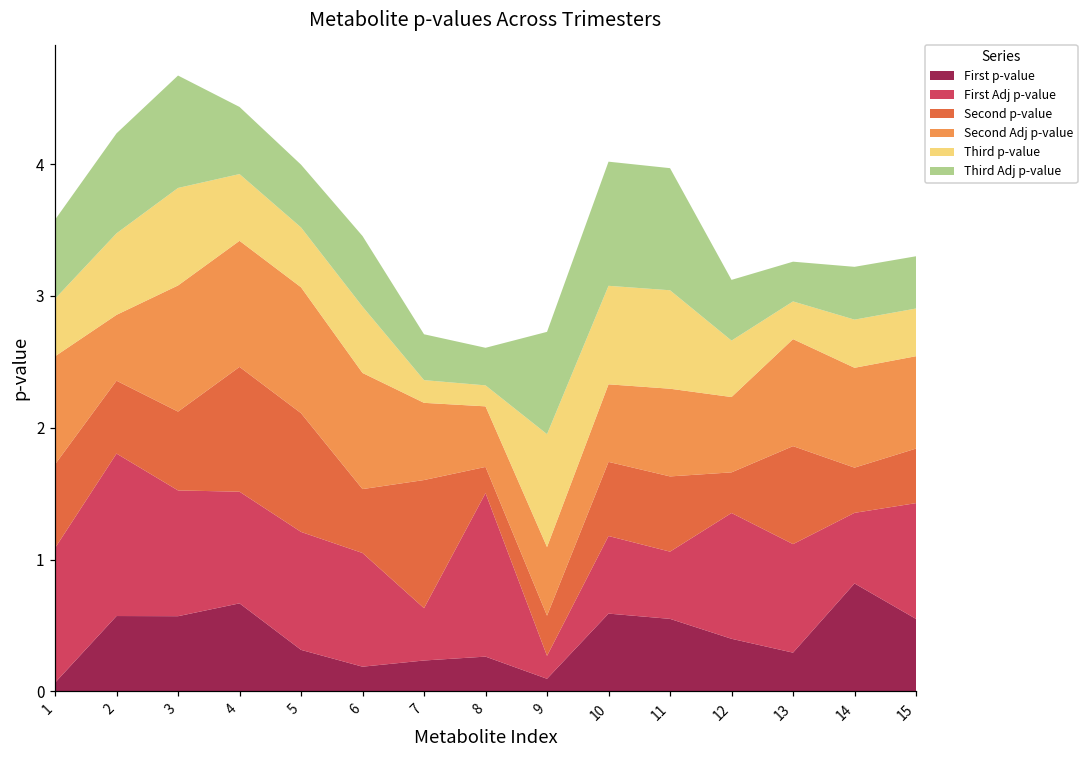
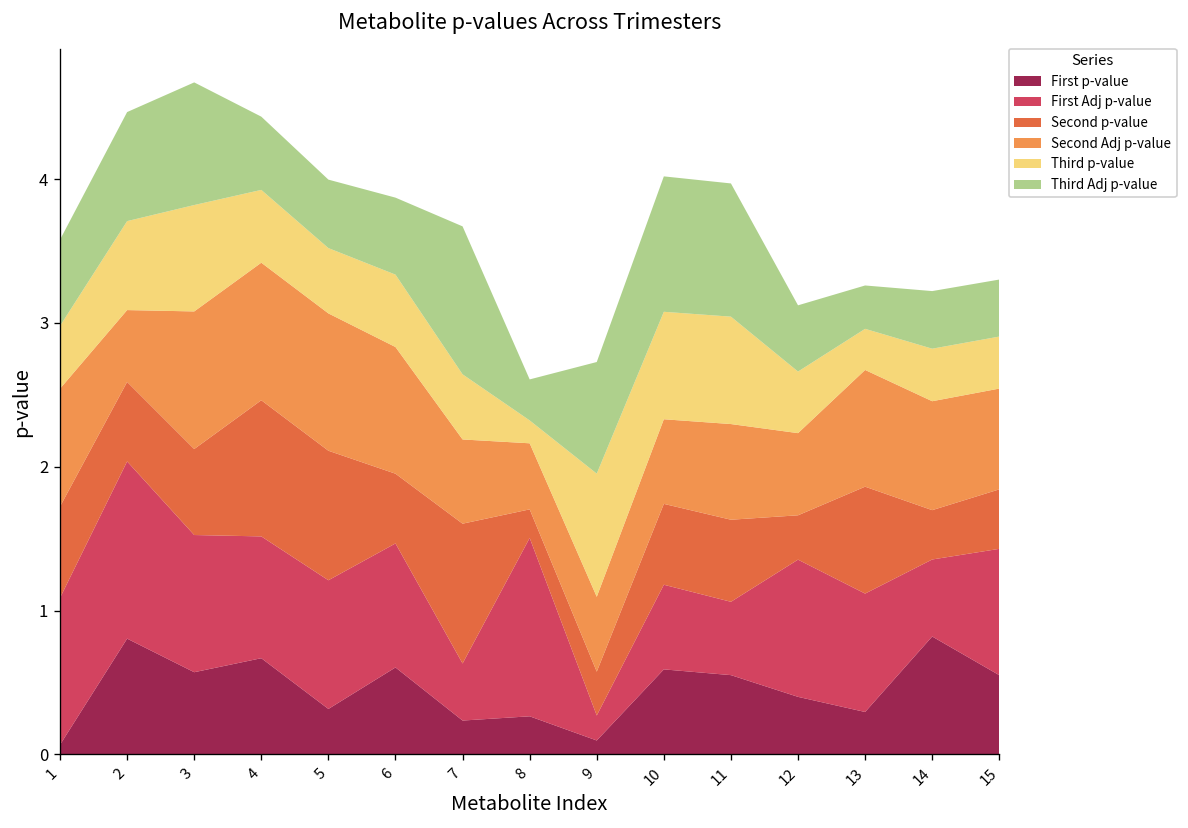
  {
    "First p-value": {
      "1": 0.07,
-     "2": 0.57,
+     "2": 0.80,
      "3": 0.57,
      "4": 0.67,
      "5": 0.32,
-     "6": 0.19,
+     "6": 0.60,
      "7": 0.24,
      "8": 0.26,
      "9": 0.10,
      "10": 0.59,
      "11": 0.55,
      "12": 0.40,
      "13": 0.29,
      "14": 0.82,
      "15": 0.55
    },
    "First Adj p-value": {
      "1": 1.02,
      "2": 1.23,
      "3": 0.95,
      "4": 0.85,
      "5": 0.89,
      "6": 0.86,
      "7": 0.40,
      "8": 1.24,
      "9": 0.17,
      "10": 0.59,
      "11": 0.51,
      "12": 0.95,
      "13": 0.82,
      "14": 0.54,
      "15": 0.88
    },
    "Third p-value": {
      "1": 0.44,
      "2": 0.62,
      "3": 0.74,
      "4": 0.51,
      "5": 0.45,
      "6": 0.50,
-     "7": 0.17,
+     "7": 0.45,
      "8": 0.16,
      "9": 0.86,
      "10": 0.75,
      "11": 0.75,
      "12": 0.43,
      "13": 0.29,
      "14": 0.37,
      "15": 0.36
    },
    "Third Adj p-value": {
      "1": 0.60,
      "2": 0.76,
      "3": 0.85,
      "4": 0.51,
      "5": 0.48,
      "6": 0.54,
-     "7": 0.35,
+     "7": 1.03,
      "8": 0.29,
      "9": 0.78,
      "10": 0.94,
      "11": 0.93,
      "12": 0.46,
      "13": 0.30,
      "14": 0.40,
      "15": 0.40
    }
  }
